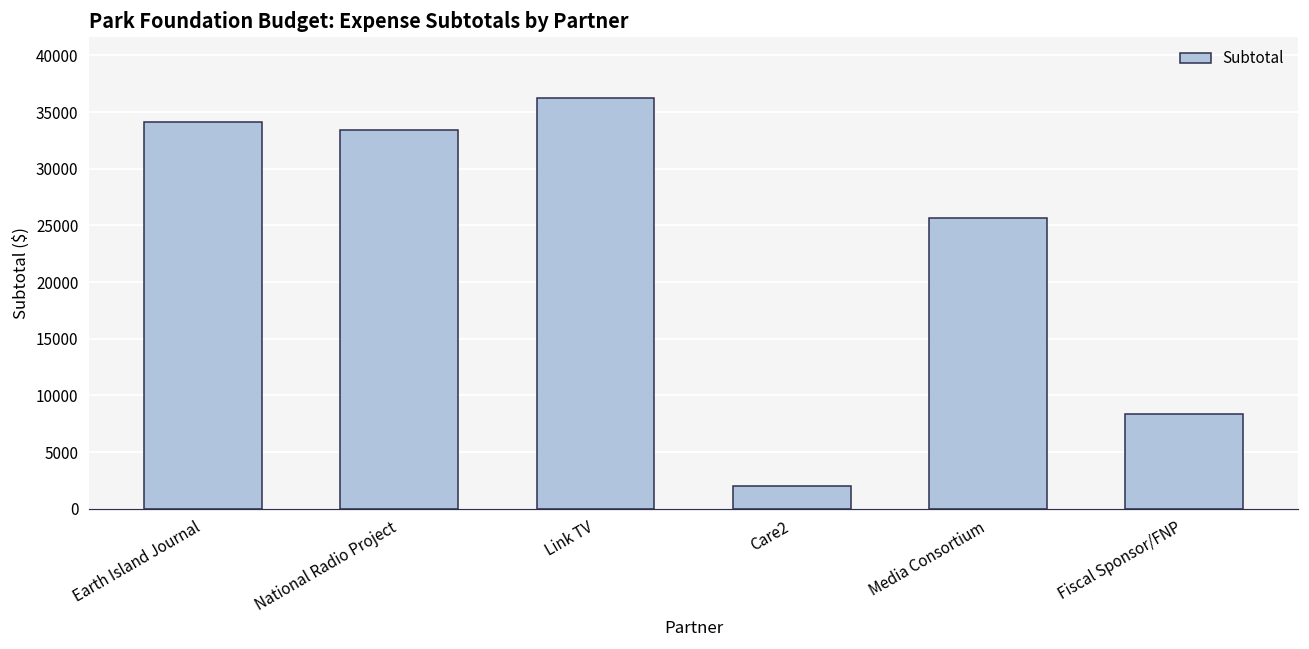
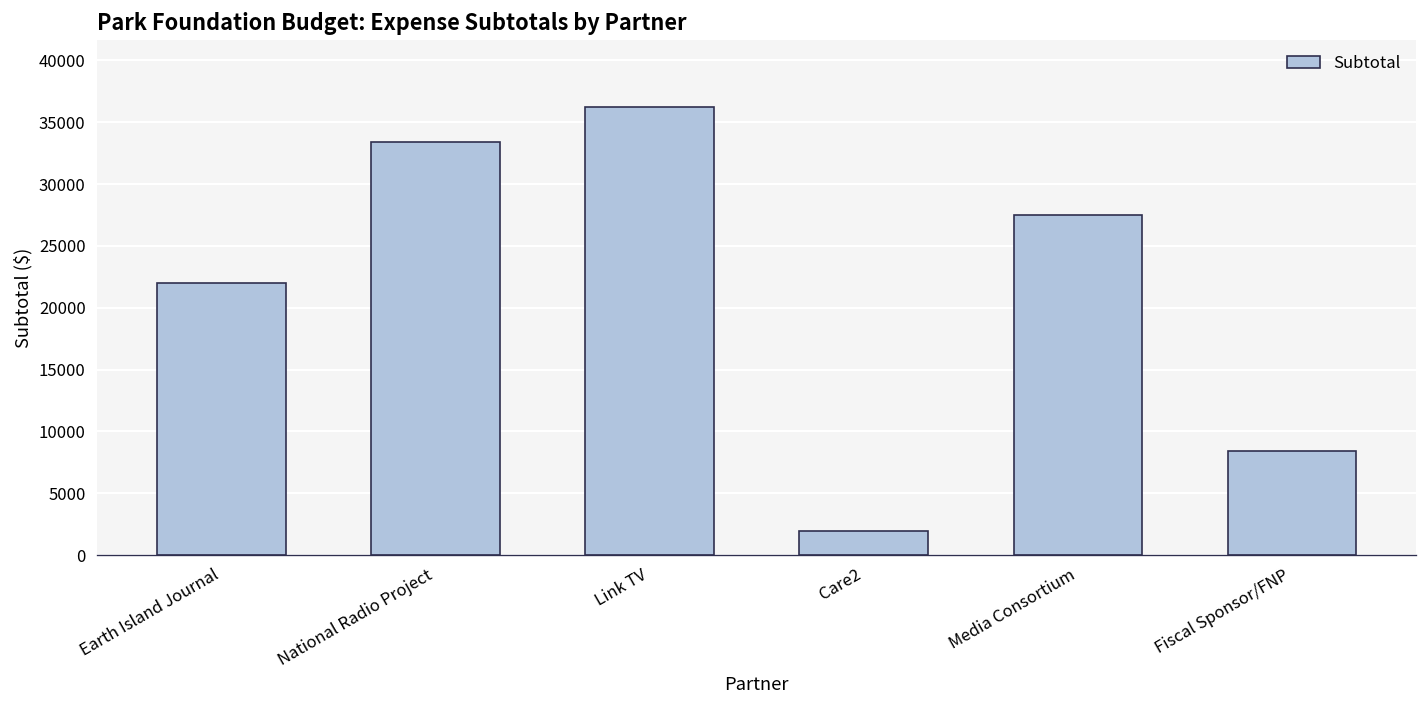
  {
-   "Earth Island Journal": 34100,
+   "Earth Island Journal": 22000,
    "National Radio Project": 33400,
    "Link TV": 36200,
    "Care2": 2000,
-   "Media Consortium": 25600,
+   "Media Consortium": 27500,
    "Fiscal Sponsor/FNP": 8400
  }
